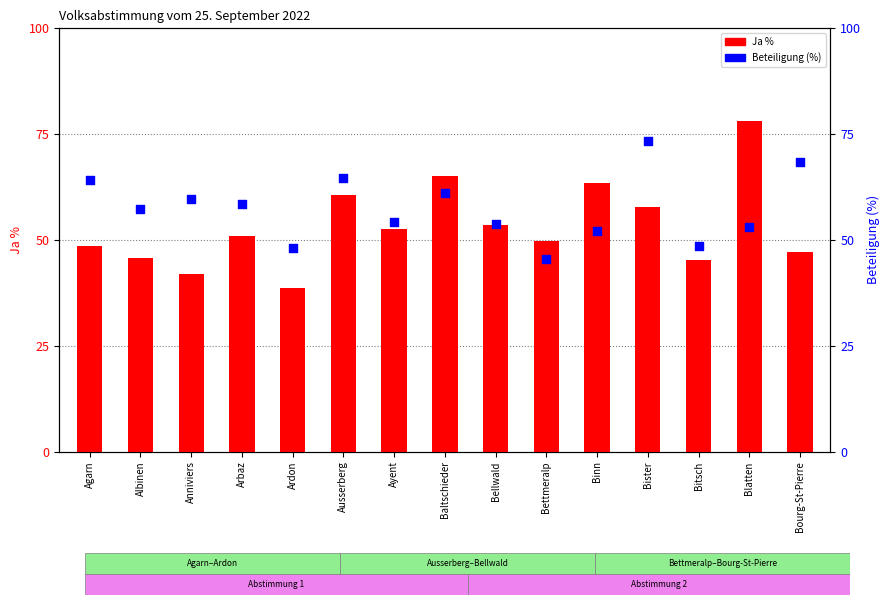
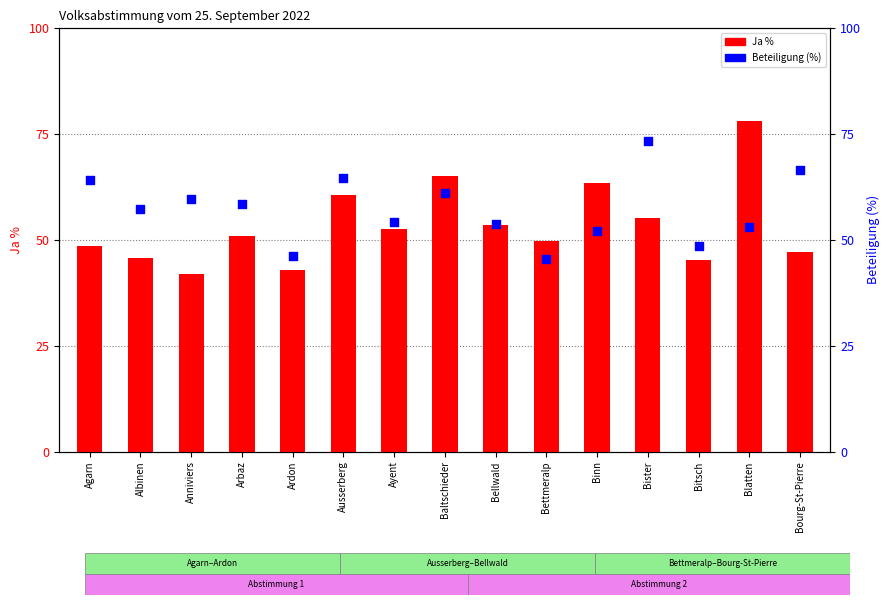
  {
    "Ja %": {
      "Agarn": 49,
      "Albinen": 46,
      "Anniviers": 42,
      "Arbaz": 51,
-     "Ardon": 39,
+     "Ardon": 43,
      "Ausserberg": 61,
      "Ayent": 53,
      "Baltschieder": 65,
      "Bellwald": 53,
      "Bettmeralp": 50,
      "Binn": 63,
-     "Bister": 58,
+     "Bister": 55,
      "Bitsch": 45,
      "Blatten": 78,
      "Bourg-St-Pierre": 47
    },
    "Beteiligung (%)": {
-     "Ardon": 48,
-     "Bourg-St-Pierre": 68
+     "Ardon": 46,
+     "Bourg-St-Pierre": 66
    }
  }
